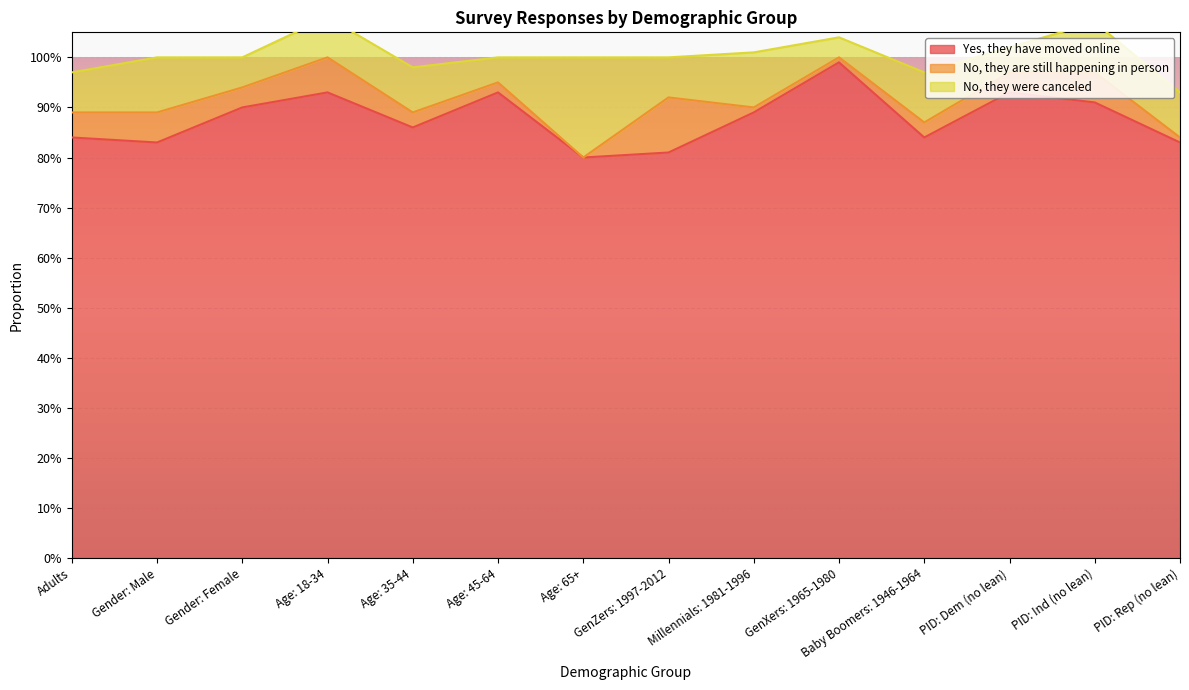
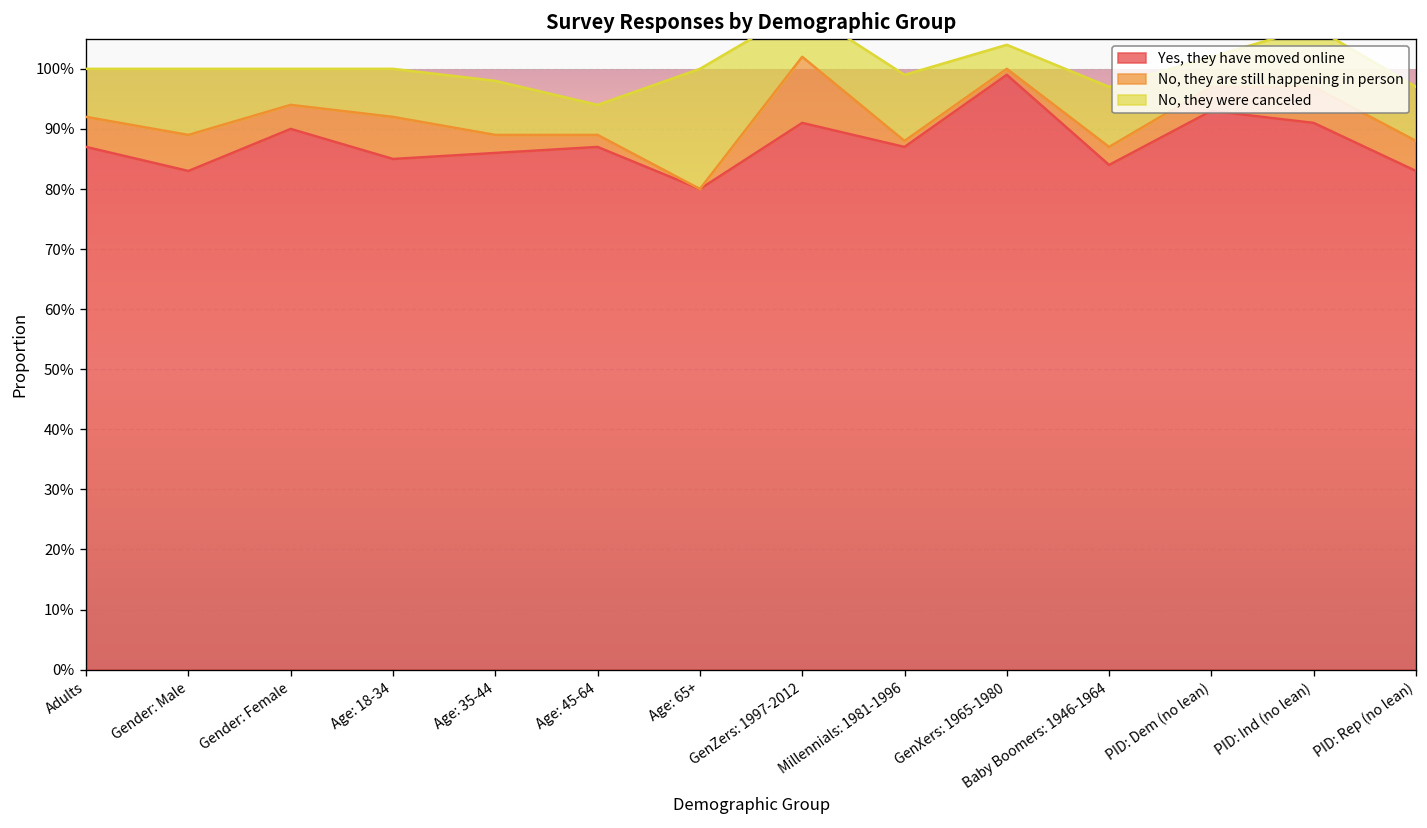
  {
    "Yes, they have moved online": {
-     "Adults": "84%",
+     "Adults": "87%",
      "Gender: Male": "83%",
      "Gender: Female": "90%",
-     "Age: 18-34": "93%",
+     "Age: 18-34": "85%",
      "Age: 35-44": "86%",
-     "Age: 45-64": "93%",
-     "GenZers: 1997-2012": "81%",
-     "Millennials: 1981-1996": "89%",
+     "Age: 45-64": "87%",
+     "GenZers: 1997-2012": "91%",
+     "Millennials: 1981-1996": "87%",
      "GenXers: 1965-1980": "99%",
      "Baby Boomers: 1946-1964": "84%",
      "PID: Ind (no lean)": "91%",
      "PID: Rep (no lean)": "83%"
    },
    "No, they are still happening in person": {
      "Adults": "5%",
      "Gender: Male": "6%",
      "Gender: Female": "4%",
      "Age: 18-34": "7%",
      "Age: 35-44": "3%",
      "Age: 45-64": "2%",
      "GenZers: 1997-2012": "11%",
      "Millennials: 1981-1996": "1%",
      "GenXers: 1965-1980": "1%",
      "Baby Boomers: 1946-1964": "3%",
-     "PID: Rep (no lean)": "1%"
+     "PID: Rep (no lean)": "5%"
    },
    "No, they were canceled": {
      "Adults": "8%",
      "Gender: Male": "11%",
      "Gender: Female": "6%",
      "Age: 35-44": "9%",
      "Age: 45-64": "5%",
      "Age: 65+": "20%",
      "Millennials: 1981-1996": "11%",
      "GenXers: 1965-1980": "4%",
      "Baby Boomers: 1946-1964": "10%",
      "PID: Rep (no lean)": "9%"
    }
  }
